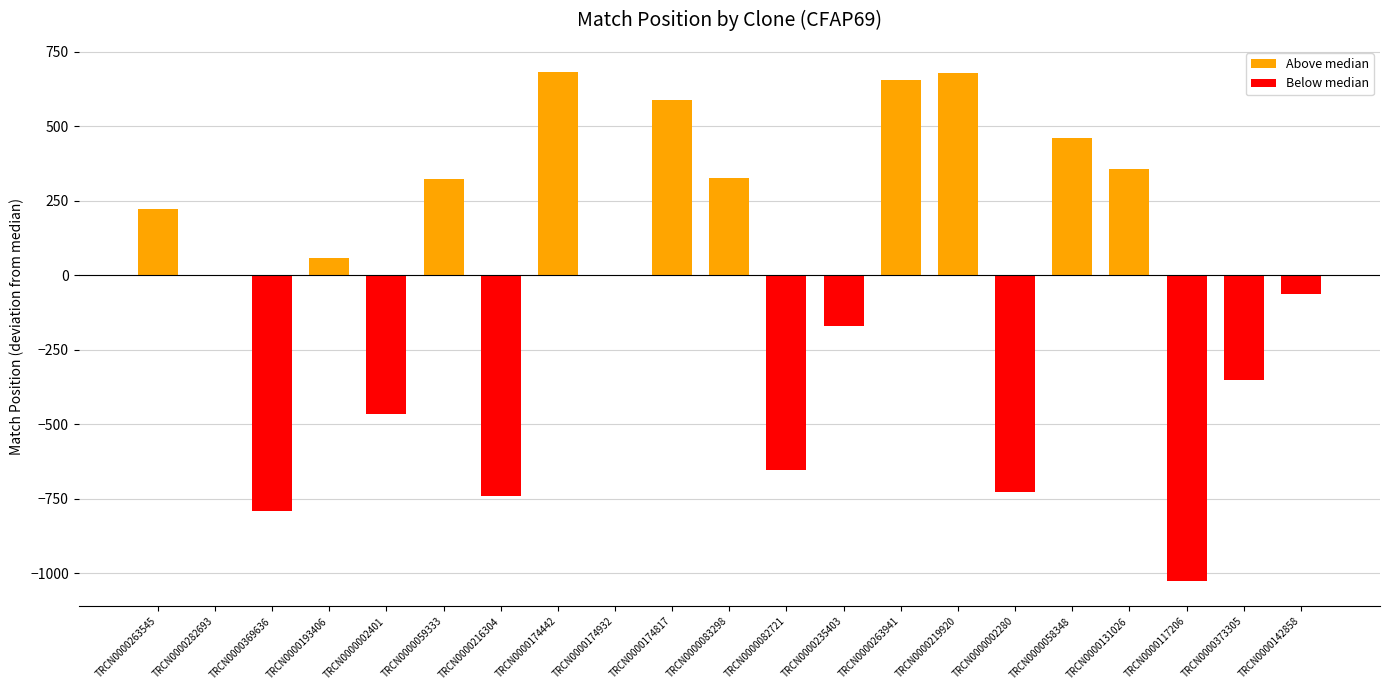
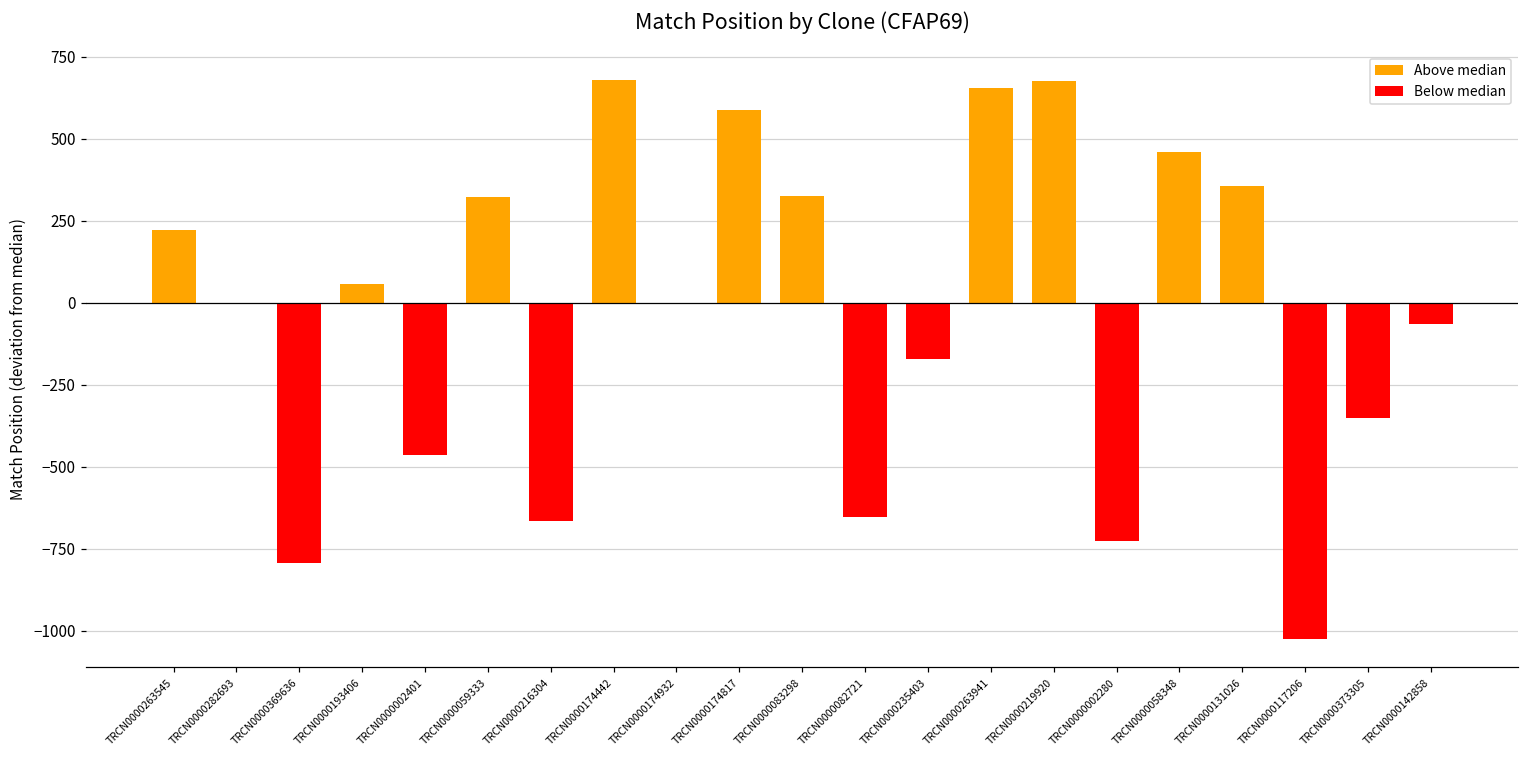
  {
    "TRCN0000263545": 220,
    "TRCN0000282693": 0,
    "TRCN0000369636": -790,
    "TRCN0000193406": 60,
    "TRCN0000002401": -460,
    "TRCN0000059333": 320,
-   "TRCN0000216304": -740,
+   "TRCN0000216304": -670,
    "TRCN0000174442": 680,
    "TRCN0000174817": 590,
    "TRCN0000083298": 330,
    "TRCN0000082721": -650,
    "TRCN0000235403": -170,
    "TRCN0000263941": 660,
    "TRCN0000219920": 680,
    "TRCN0000002280": -730,
    "TRCN0000058348": 460,
    "TRCN0000131026": 360,
    "TRCN0000117206": -1030,
    "TRCN0000373305": -350,
    "TRCN0000142858": -60
  }
